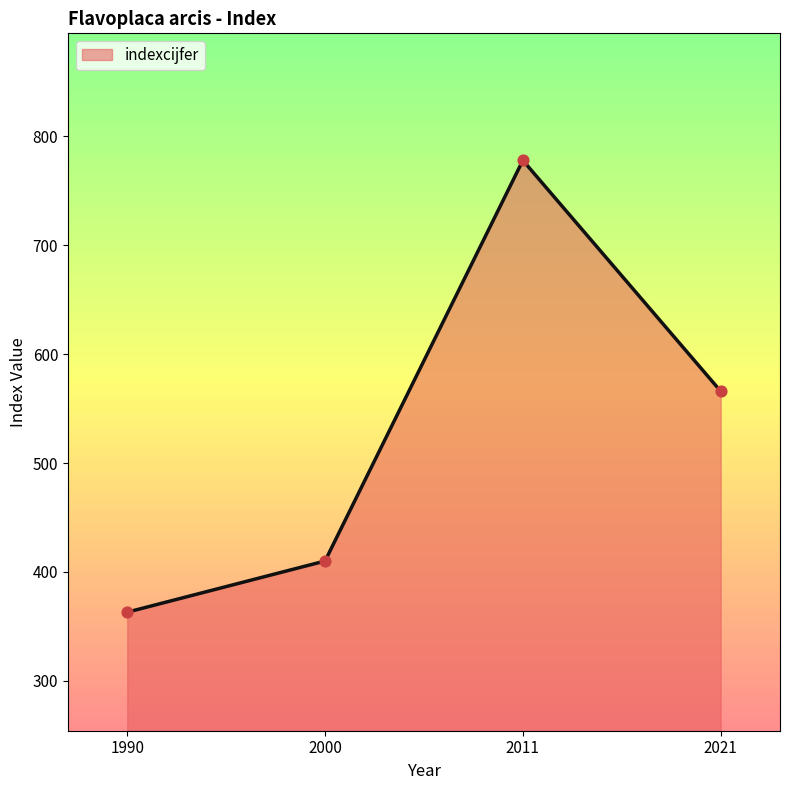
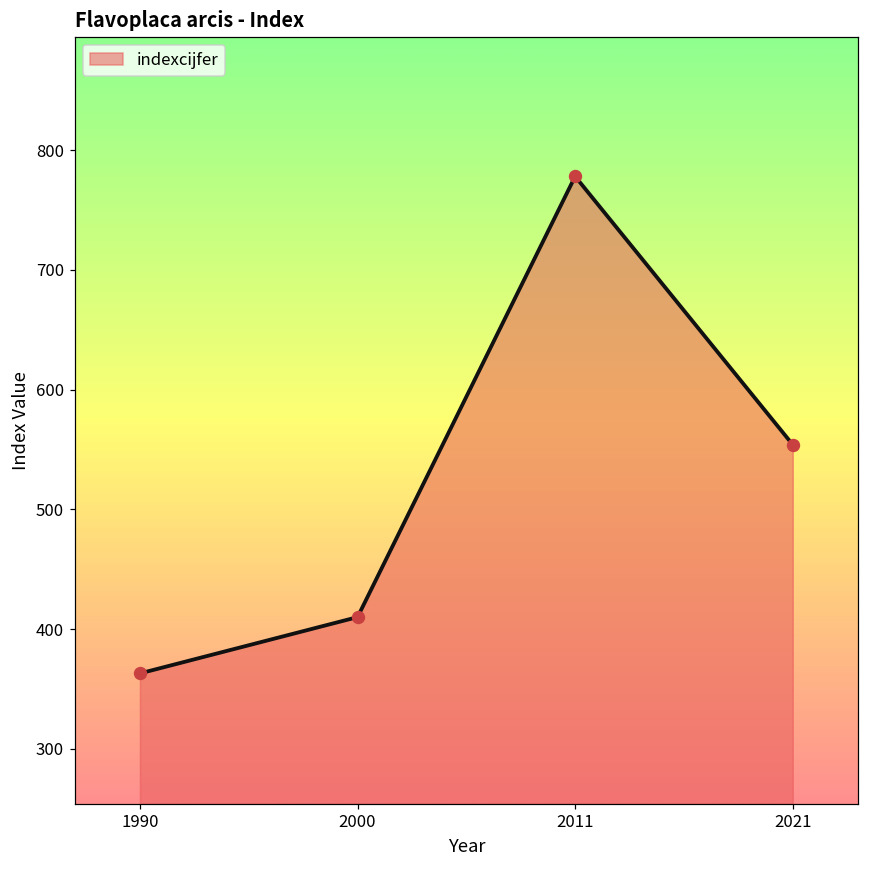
  {
    "1990": 363,
    "2000": 410,
    "2011": 778,
-   "2021": 566
+   "2021": 554
  }
